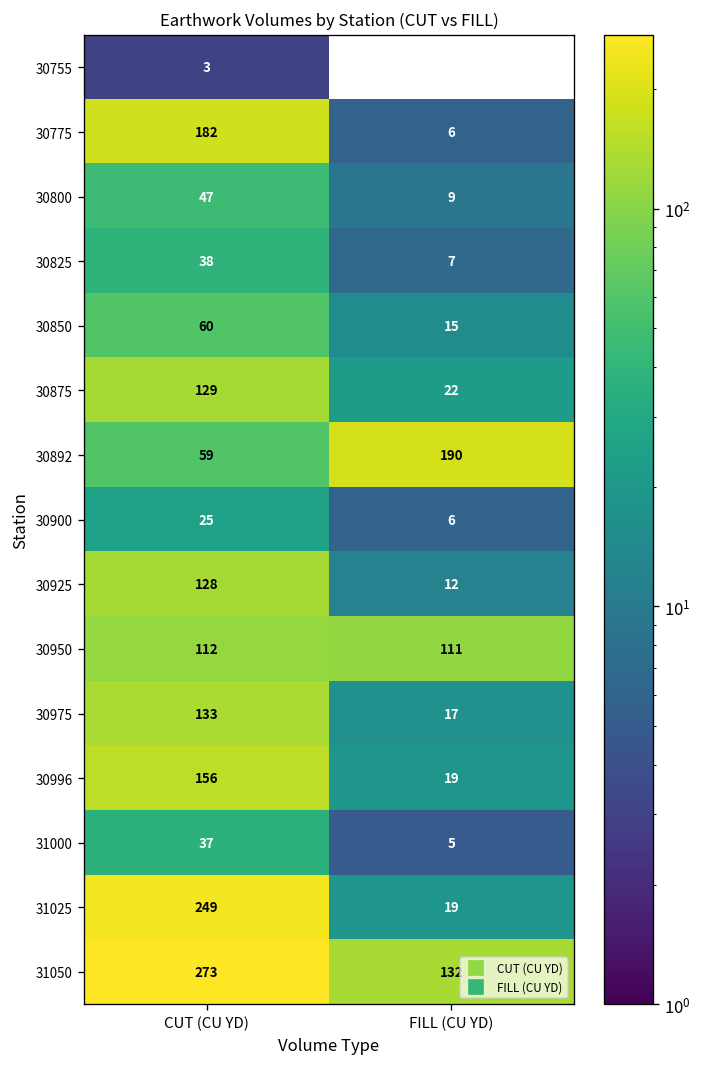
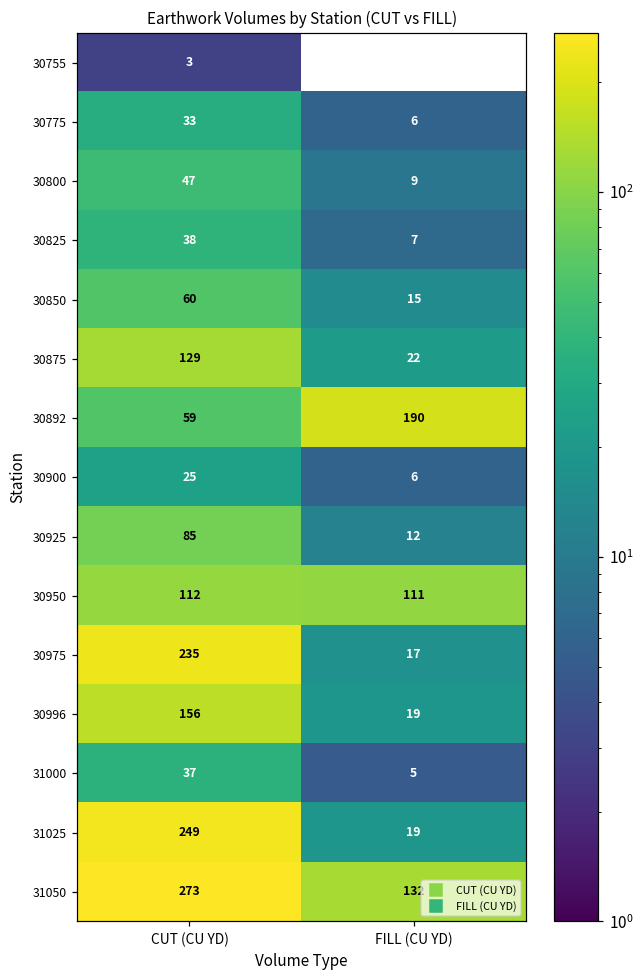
  {
    "30755": {
      "CUT (CU YD)": 3
    },
    "30775": {
-     "CUT (CU YD)": 182,
+     "CUT (CU YD)": 33,
      "FILL (CU YD)": 6
    },
    "30800": {
      "CUT (CU YD)": 47,
      "FILL (CU YD)": 9
    },
    "30825": {
      "CUT (CU YD)": 38,
      "FILL (CU YD)": 7
    },
    "30850": {
      "CUT (CU YD)": 60,
      "FILL (CU YD)": 15
    },
    "30875": {
      "CUT (CU YD)": 129,
      "FILL (CU YD)": 22
    },
    "30892": {
      "CUT (CU YD)": 59,
      "FILL (CU YD)": 190
    },
    "30900": {
      "CUT (CU YD)": 25,
      "FILL (CU YD)": 6
    },
    "30925": {
-     "CUT (CU YD)": 128,
+     "CUT (CU YD)": 85,
      "FILL (CU YD)": 12
    },
    "30950": {
      "CUT (CU YD)": 112,
      "FILL (CU YD)": 111
    },
    "30975": {
-     "CUT (CU YD)": 133,
+     "CUT (CU YD)": 235,
      "FILL (CU YD)": 17
    },
    "30996": {
      "CUT (CU YD)": 156,
      "FILL (CU YD)": 19
    },
    "31000": {
      "CUT (CU YD)": 37,
      "FILL (CU YD)": 5
    },
    "31025": {
      "CUT (CU YD)": 249,
      "FILL (CU YD)": 19
    },
    "31050": {
      "CUT (CU YD)": 273
    }
  }
